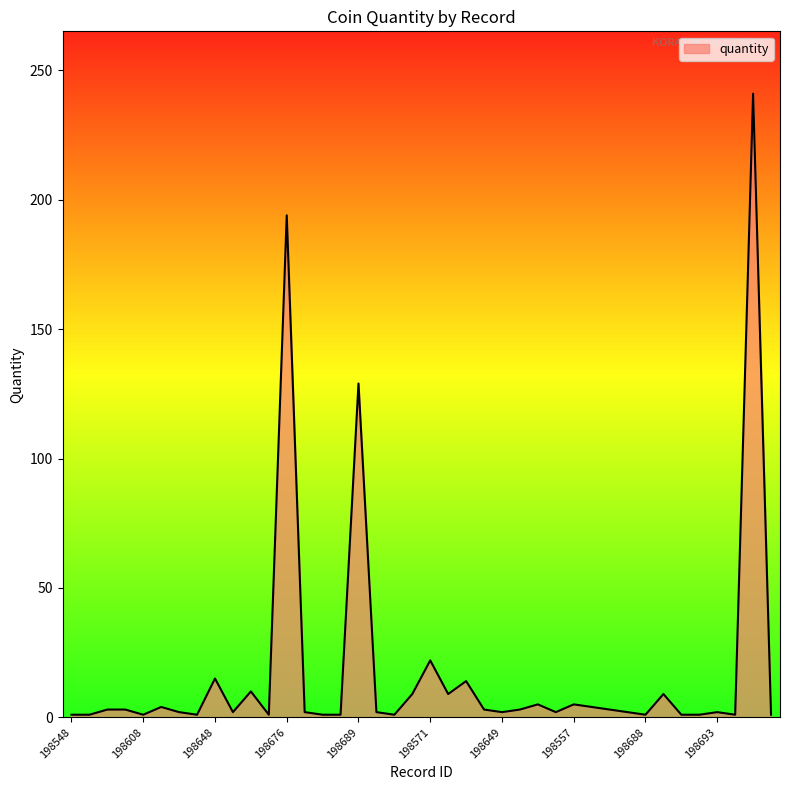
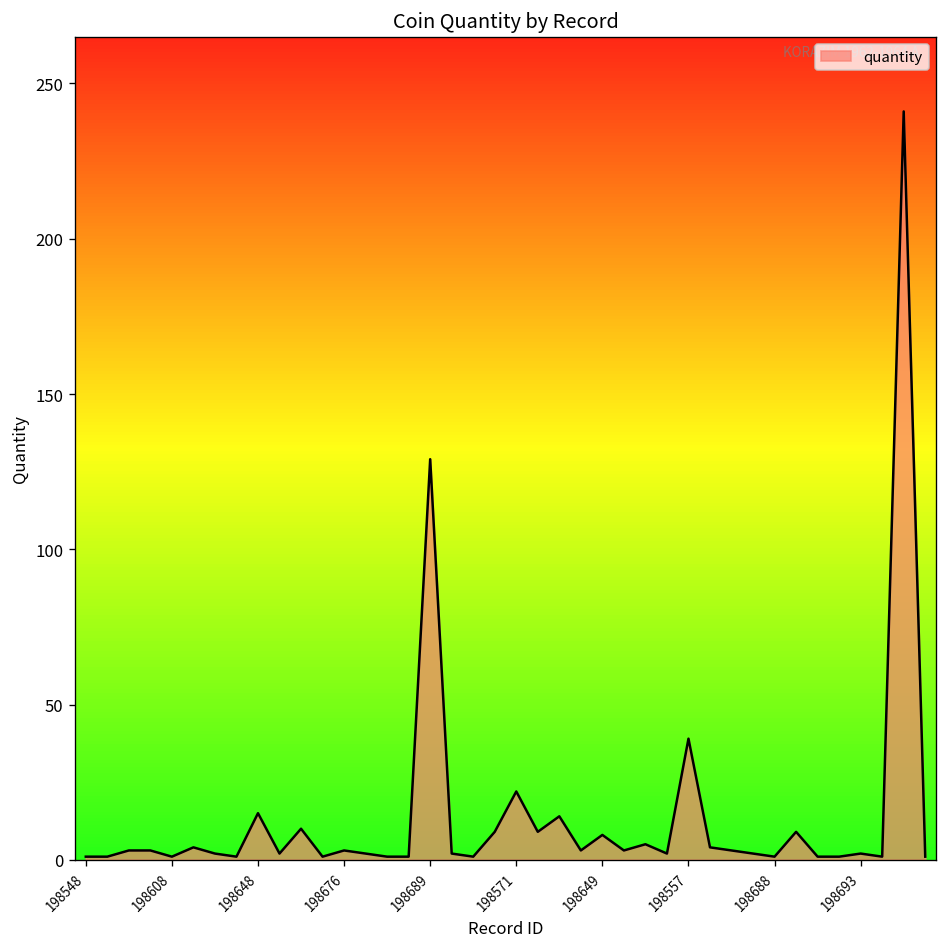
  {
    "198548": 1,
    "198608": 1,
    "198648": 15,
-   "198676": 194,
+   "198676": 3,
    "198689": 129,
    "198571": 22,
-   "198649": 2,
-   "198557": 5,
+   "198649": 8,
+   "198557": 39,
    "198688": 1,
    "198693": 2
  }
